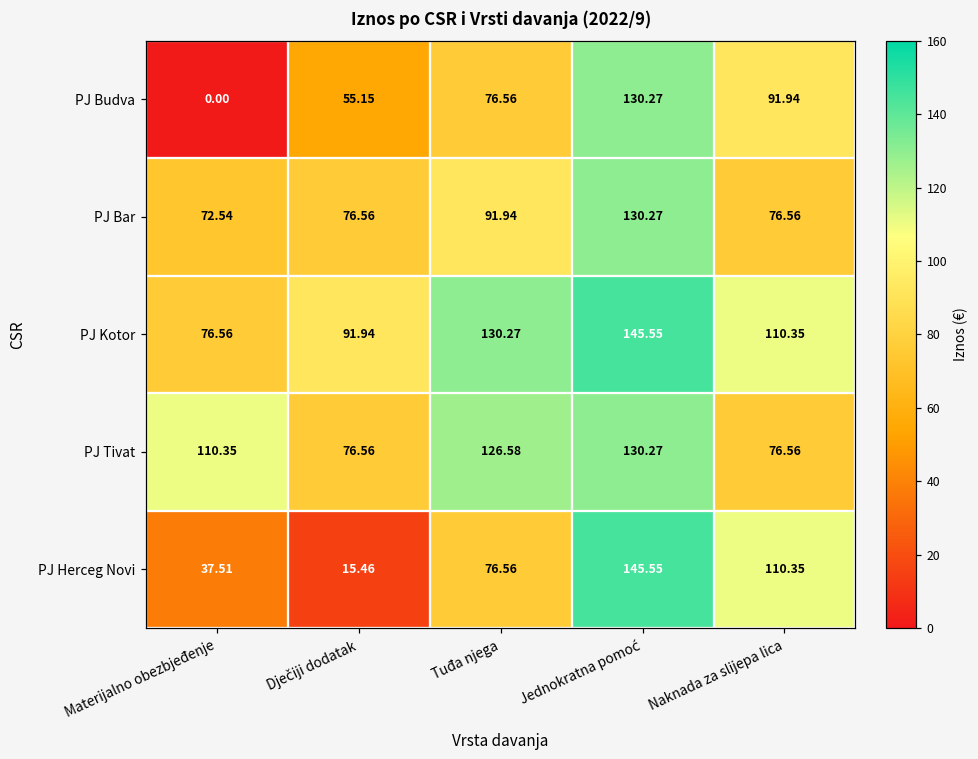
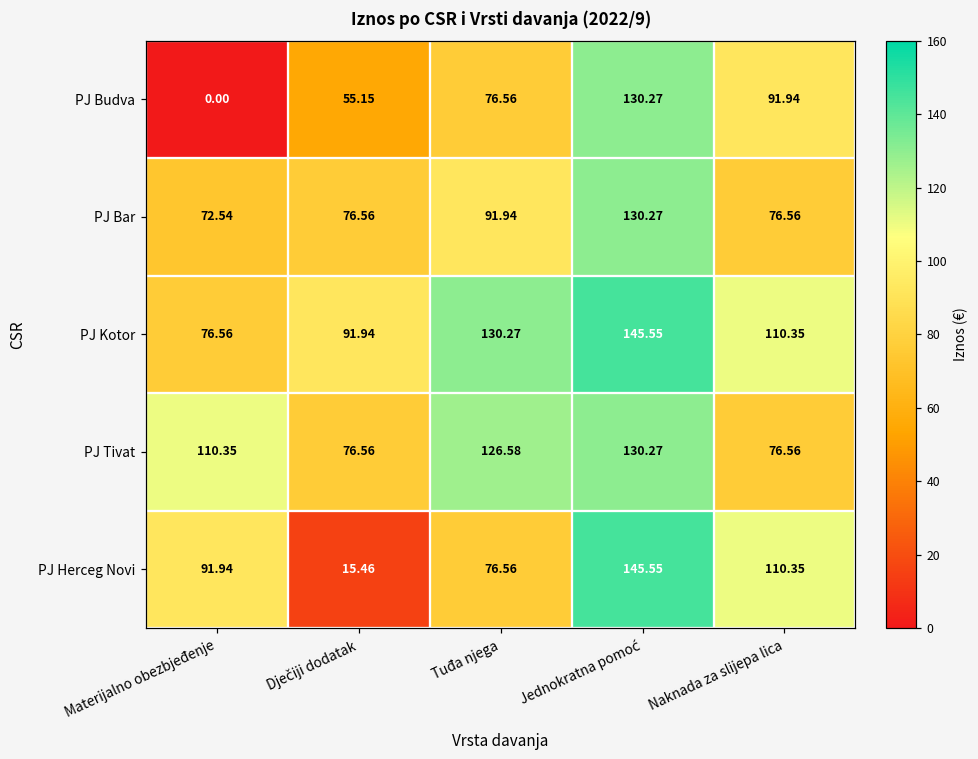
  {
    "PJ Budva": {
      "Materijalno obezbjeđenje": 0.00,
      "Dječiji dodatak": 55.15,
      "Tuđa njega": 76.56,
      "Jednokratna pomoć": 130.27,
      "Naknada za slijepa lica": 91.94
    },
    "PJ Bar": {
      "Materijalno obezbjeđenje": 72.54,
      "Dječiji dodatak": 76.56,
      "Tuđa njega": 91.94,
      "Jednokratna pomoć": 130.27,
      "Naknada za slijepa lica": 76.56
    },
    "PJ Kotor": {
      "Materijalno obezbjeđenje": 76.56,
      "Dječiji dodatak": 91.94,
      "Tuđa njega": 130.27,
      "Jednokratna pomoć": 145.55,
      "Naknada za slijepa lica": 110.35
    },
    "PJ Tivat": {
      "Materijalno obezbjeđenje": 110.35,
      "Dječiji dodatak": 76.56,
      "Tuđa njega": 126.58,
      "Jednokratna pomoć": 130.27,
      "Naknada za slijepa lica": 76.56
    },
    "PJ Herceg Novi": {
-     "Materijalno obezbjeđenje": 37.51,
+     "Materijalno obezbjeđenje": 91.94,
      "Dječiji dodatak": 15.46,
      "Tuđa njega": 76.56,
      "Jednokratna pomoć": 145.55,
      "Naknada za slijepa lica": 110.35
    }
  }
